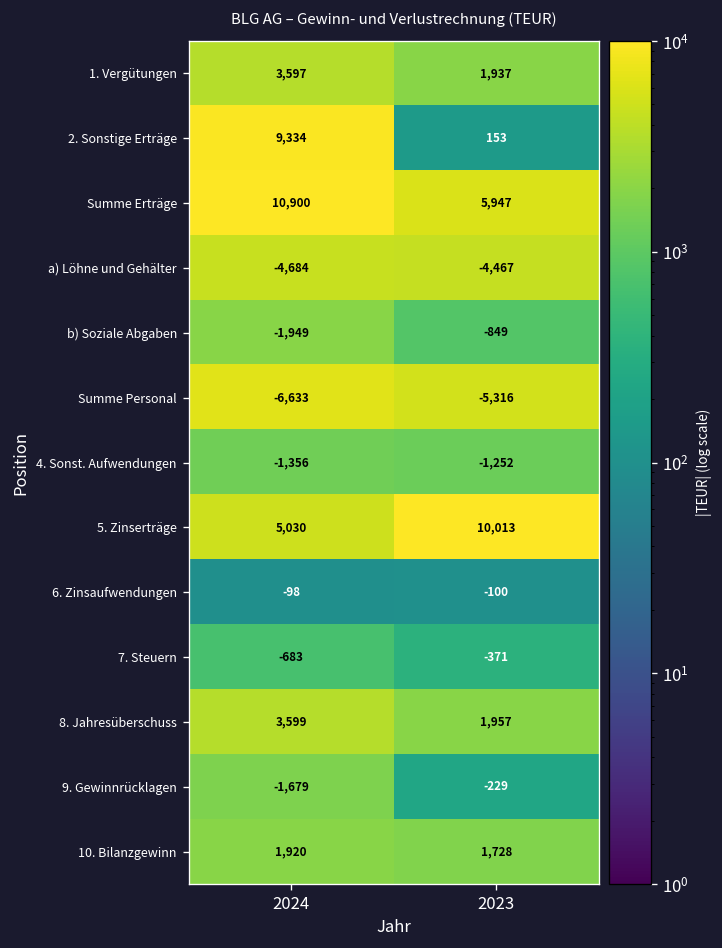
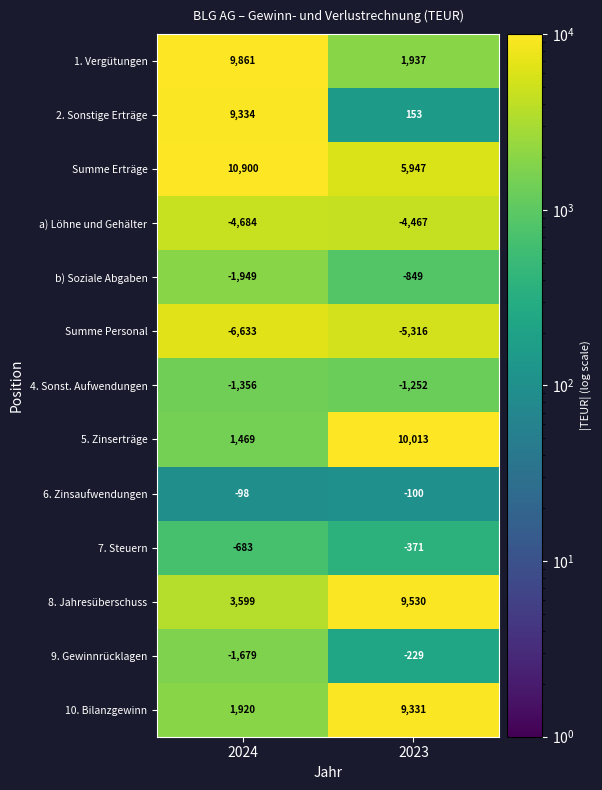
  {
    "1. Vergütungen": {
-     "2024": "3,597",
+     "2024": "9,861",
      "2023": "1,937"
    },
    "2. Sonstige Erträge": {
      "2024": "9,334",
      "2023": "153"
    },
    "Summe Erträge": {
      "2024": "10,900",
      "2023": "5,947"
    },
    "a) Löhne und Gehälter": {
      "2024": "-4,684",
      "2023": "-4,467"
    },
    "b) Soziale Abgaben": {
      "2024": "-1,949",
      "2023": "-849"
    },
    "Summe Personal": {
      "2024": "-6,633",
      "2023": "-5,316"
    },
    "4. Sonst. Aufwendungen": {
      "2024": "-1,356",
      "2023": "-1,252"
    },
    "5. Zinserträge": {
-     "2024": "5,030",
+     "2024": "1,469",
      "2023": "10,013"
    },
    "6. Zinsaufwendungen": {
      "2024": "-98",
      "2023": "-100"
    },
    "7. Steuern": {
      "2024": "-683",
      "2023": "-371"
    },
    "8. Jahresüberschuss": {
      "2024": "3,599",
-     "2023": "1,957"
+     "2023": "9,530"
    },
    "9. Gewinnrücklagen": {
      "2024": "-1,679",
      "2023": "-229"
    },
    "10. Bilanzgewinn": {
      "2024": "1,920",
-     "2023": "1,728"
+     "2023": "9,331"
    }
  }
